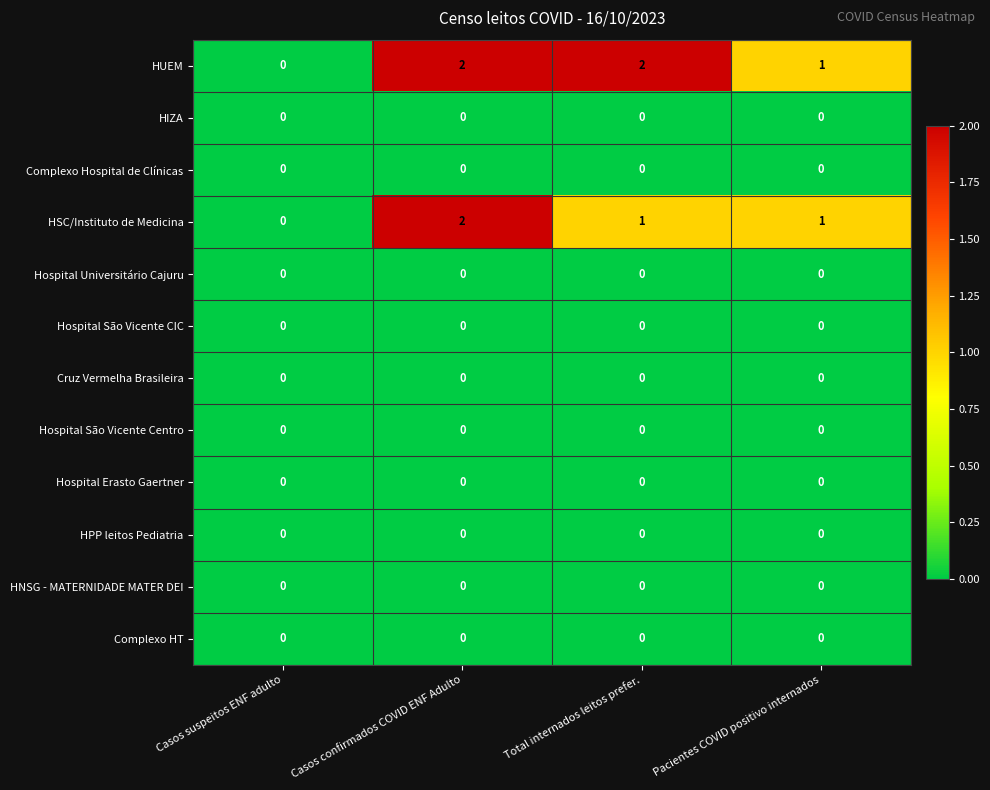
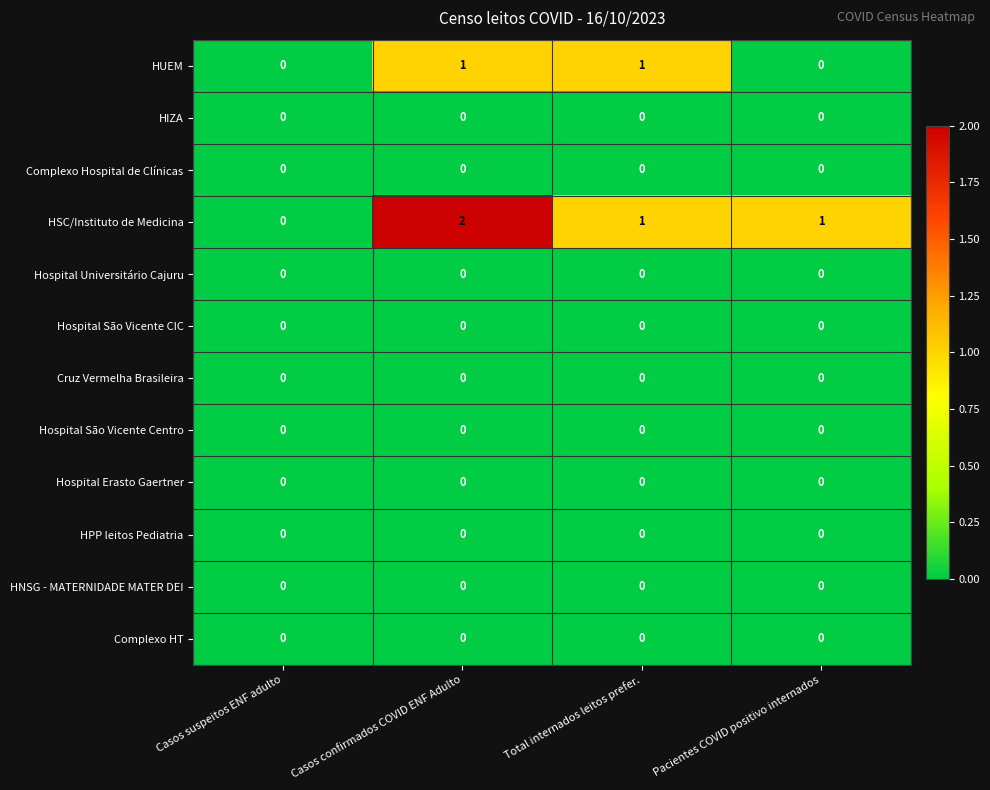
  {
    "HUEM": {
      "Casos suspeitos ENF adulto": 0,
-     "Casos confirmados COVID ENF Adulto": 2,
-     "Total internados leitos prefer.": 2,
-     "Pacientes COVID positivo internados": 1
+     "Casos confirmados COVID ENF Adulto": 1,
+     "Total internados leitos prefer.": 1,
+     "Pacientes COVID positivo internados": 0
    },
    "HIZA": {
      "Casos suspeitos ENF adulto": 0,
      "Casos confirmados COVID ENF Adulto": 0,
      "Total internados leitos prefer.": 0,
      "Pacientes COVID positivo internados": 0
    },
    "Complexo Hospital de Clínicas": {
      "Casos suspeitos ENF adulto": 0,
      "Casos confirmados COVID ENF Adulto": 0,
      "Total internados leitos prefer.": 0,
      "Pacientes COVID positivo internados": 0
    },
    "HSC/Instituto de Medicina": {
      "Casos suspeitos ENF adulto": 0,
      "Casos confirmados COVID ENF Adulto": 2,
      "Total internados leitos prefer.": 1,
      "Pacientes COVID positivo internados": 1
    },
    "Hospital Universitário Cajuru": {
      "Casos suspeitos ENF adulto": 0,
      "Casos confirmados COVID ENF Adulto": 0,
      "Total internados leitos prefer.": 0,
      "Pacientes COVID positivo internados": 0
    },
    "Hospital São Vicente CIC": {
      "Casos suspeitos ENF adulto": 0,
      "Casos confirmados COVID ENF Adulto": 0,
      "Total internados leitos prefer.": 0,
      "Pacientes COVID positivo internados": 0
    },
    "Cruz Vermelha Brasileira": {
      "Casos suspeitos ENF adulto": 0,
      "Casos confirmados COVID ENF Adulto": 0,
      "Total internados leitos prefer.": 0,
      "Pacientes COVID positivo internados": 0
    },
    "Hospital São Vicente Centro": {
      "Casos suspeitos ENF adulto": 0,
      "Casos confirmados COVID ENF Adulto": 0,
      "Total internados leitos prefer.": 0,
      "Pacientes COVID positivo internados": 0
    },
    "Hospital Erasto Gaertner": {
      "Casos suspeitos ENF adulto": 0,
      "Casos confirmados COVID ENF Adulto": 0,
      "Total internados leitos prefer.": 0,
      "Pacientes COVID positivo internados": 0
    },
    "HPP leitos Pediatria": {
      "Casos suspeitos ENF adulto": 0,
      "Casos confirmados COVID ENF Adulto": 0,
      "Total internados leitos prefer.": 0,
      "Pacientes COVID positivo internados": 0
    },
    "HNSG - MATERNIDADE MATER DEI": {
      "Casos suspeitos ENF adulto": 0,
      "Casos confirmados COVID ENF Adulto": 0,
      "Total internados leitos prefer.": 0,
      "Pacientes COVID positivo internados": 0
    },
    "Complexo HT": {
      "Casos suspeitos ENF adulto": 0,
      "Casos confirmados COVID ENF Adulto": 0,
      "Total internados leitos prefer.": 0,
      "Pacientes COVID positivo internados": 0
    }
  }
